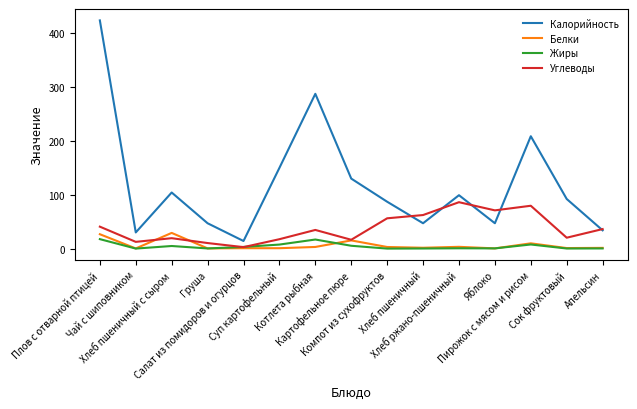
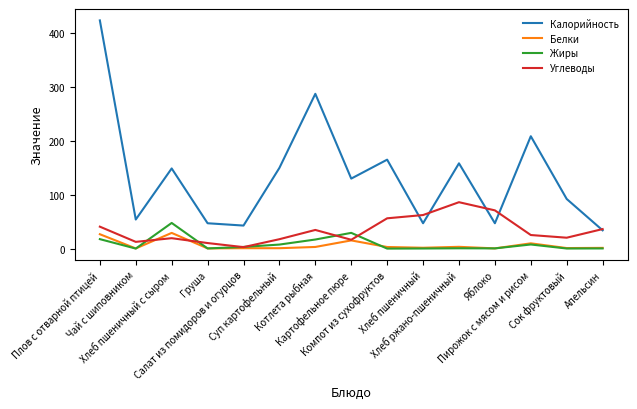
  {
    "Калорийность": {
      "Плов с отварной птицей": 420,
-     "Чай с шиповником": 30,
-     "Хлеб пшеничный с сыром": 100,
+     "Чай с шиповником": 50,
+     "Хлеб пшеничный с сыром": 150,
      "Груша": 50,
-     "Салат из помидоров и огурцов": 10,
+     "Салат из помидоров и огурцов": 40,
      "Суп картофельный": 150,
      "Котлета рыбная": 290,
      "Картофельное пюре": 130,
-     "Компот из сухофруктов": 90,
+     "Компот из сухофруктов": 160,
      "Хлеб пшеничный": 50,
-     "Хлеб ржано-пшеничный": 100,
+     "Хлеб ржано-пшеничный": 160,
      "Яблоко": 50,
      "Пирожок с мясом и рисом": 210,
      "Сок фруктовый": 90
    },
    "Белки": {
      "Плов с отварной птицей": 30,
      "Хлеб пшеничный с сыром": 30,
      "Суп картофельный": 0,
      "Котлета рыбная": 0
    },
    "Жиры": {
      "Плов с отварной птицей": 20,
-     "Хлеб пшеничный с сыром": 0,
+     "Хлеб пшеничный с сыром": 50,
      "Суп картофельный": 10,
      "Котлета рыбная": 20,
-     "Картофельное пюре": 10
+     "Картофельное пюре": 30
    },
    "Углеводы": {
      "Плов с отварной птицей": 40,
      "Чай с шиповником": 10,
      "Хлеб пшеничный с сыром": 20,
      "Груша": 10,
      "Суп картофельный": 20,
      "Котлета рыбная": 30,
      "Компот из сухофруктов": 60,
      "Хлеб пшеничный": 60,
      "Хлеб ржано-пшеничный": 90,
      "Яблоко": 70,
-     "Пирожок с мясом и рисом": 80,
+     "Пирожок с мясом и рисом": 30,
      "Сок фруктовый": 20
    }
  }
